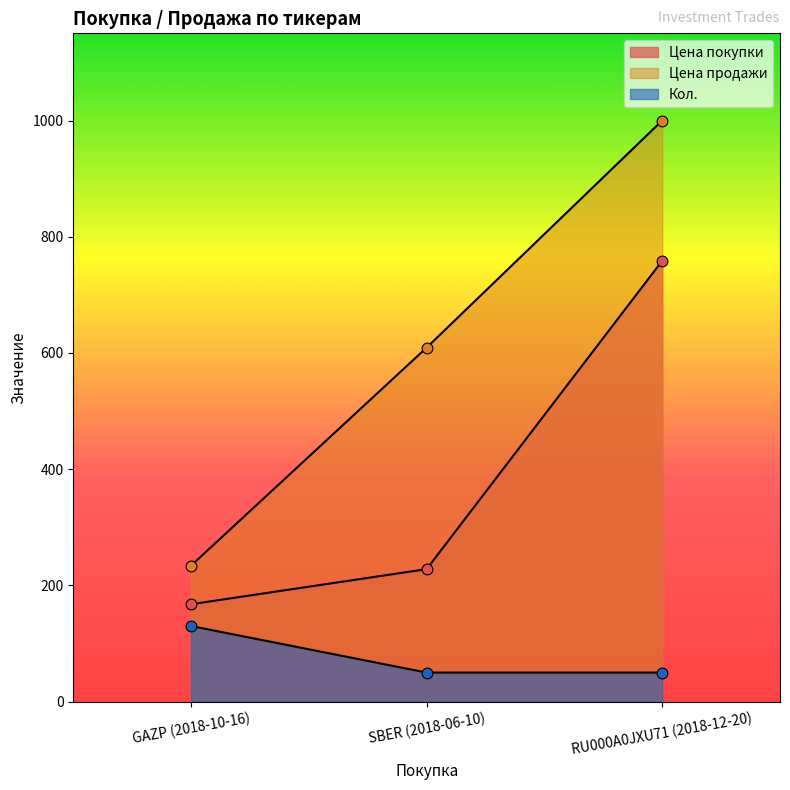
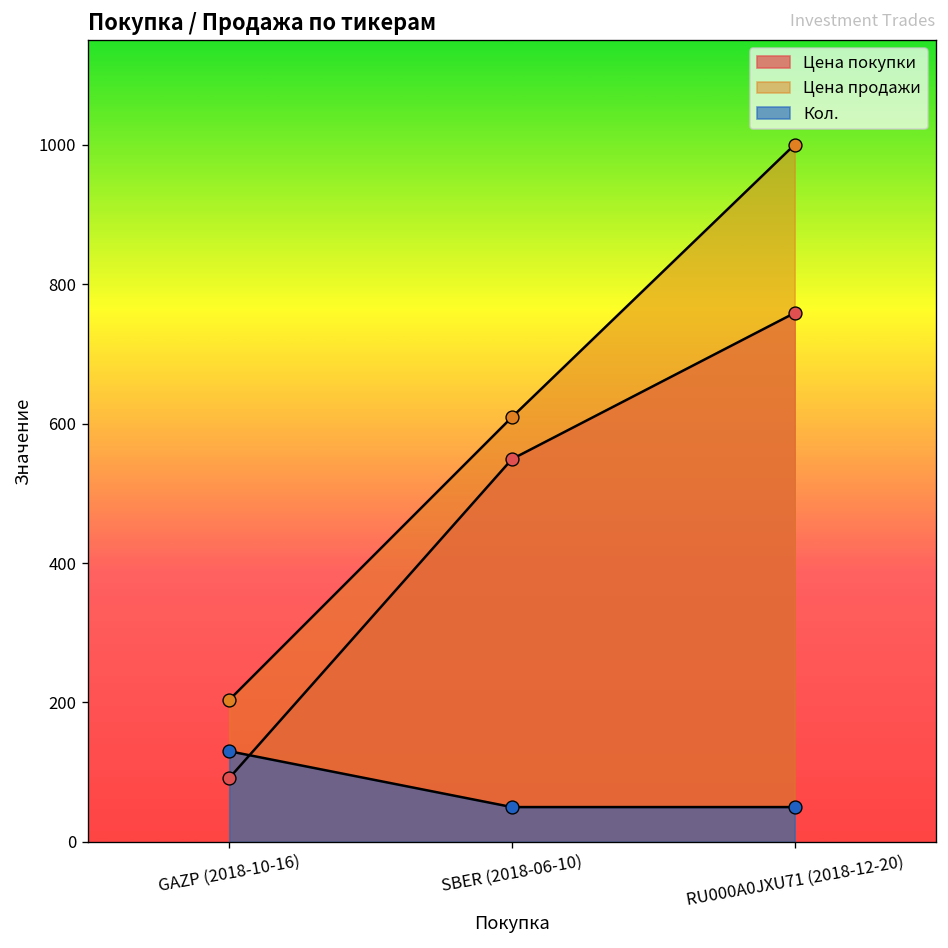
  {
    "Цена покупки": {
-     "GAZP (2018-10-16)": 170,
-     "SBER (2018-06-10)": 230,
+     "GAZP (2018-10-16)": 90,
+     "SBER (2018-06-10)": 550,
      "RU000A0JXU71 (2018-12-20)": 760
    },
    "Цена продажи": {
-     "GAZP (2018-10-16)": 230,
+     "GAZP (2018-10-16)": 200,
      "SBER (2018-06-10)": 610,
      "RU000A0JXU71 (2018-12-20)": 1000
    },
    "Кол.": {
      "GAZP (2018-10-16)": 130,
      "SBER (2018-06-10)": 50,
      "RU000A0JXU71 (2018-12-20)": 50
    }
  }
